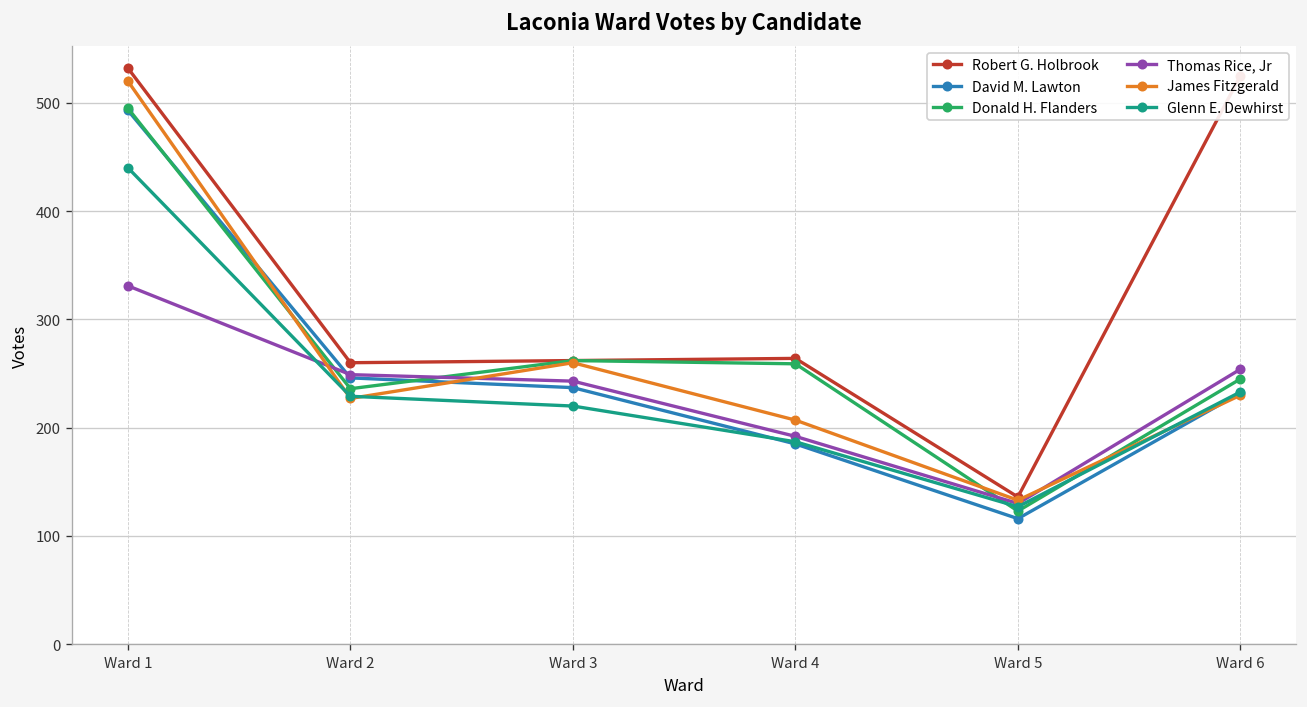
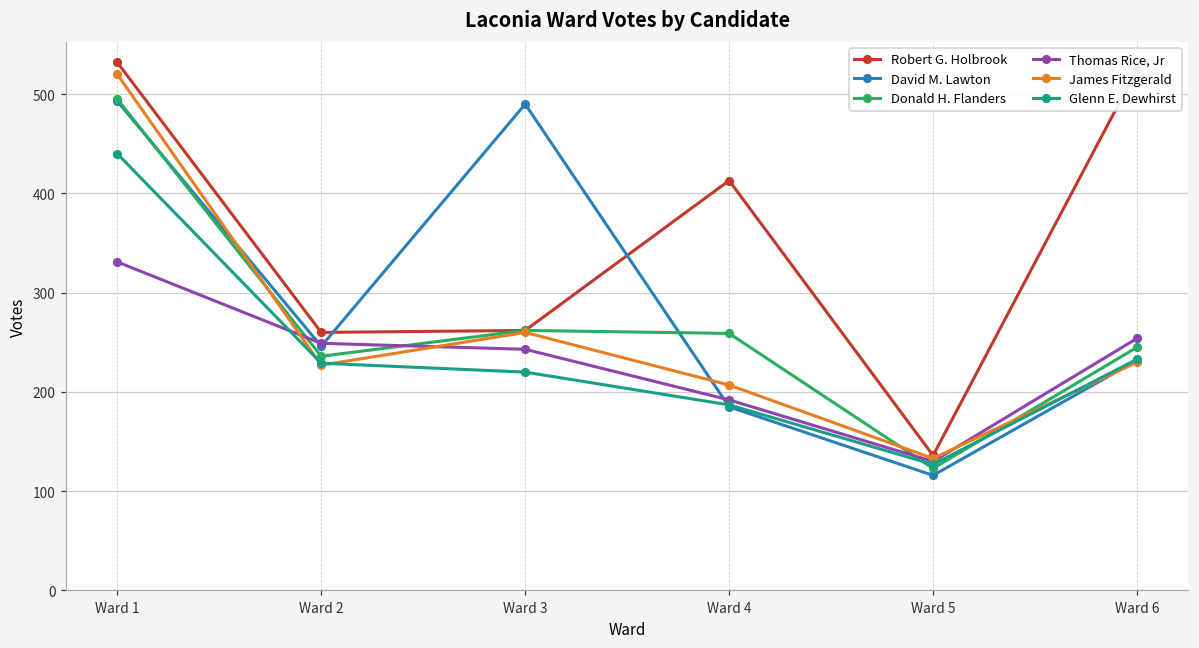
  {
    "Robert G. Holbrook": {
      "Ward 1": 530,
      "Ward 2": 260,
-     "Ward 4": 260,
+     "Ward 4": 410,
      "Ward 5": 140
    },
    "David M. Lawton": {
      "Ward 2": 250,
-     "Ward 3": 240,
+     "Ward 3": 490,
      "Ward 5": 120
    },
    "Thomas Rice, Jr": {
      "Ward 1": 330,
      "Ward 2": 250,
      "Ward 3": 240,
      "Ward 4": 190,
      "Ward 5": 130,
      "Ward 6": 250
    },
    "James Fitzgerald": {
      "Ward 1": 520,
      "Ward 4": 210,
      "Ward 5": 130
    }
  }
